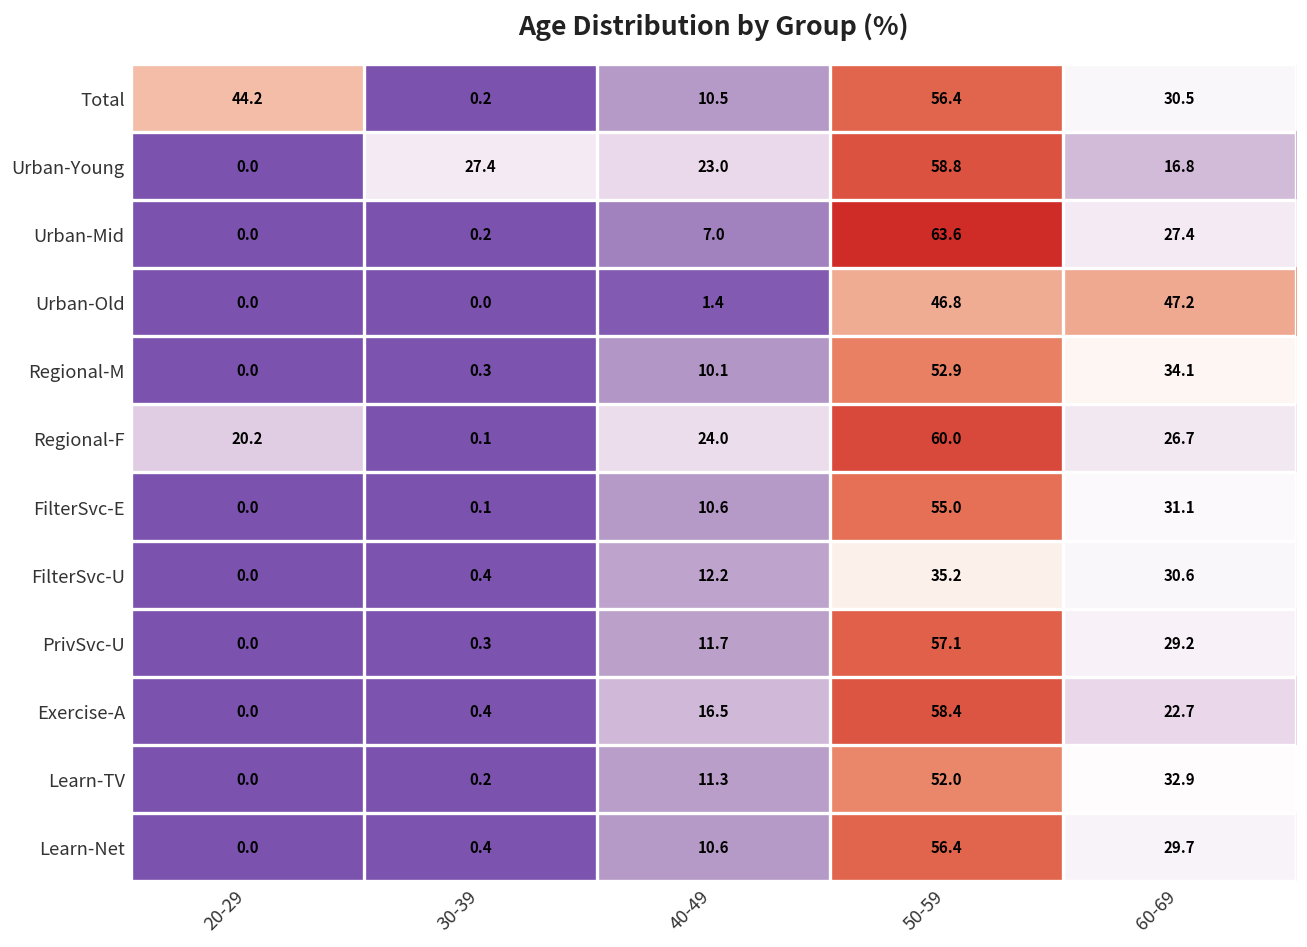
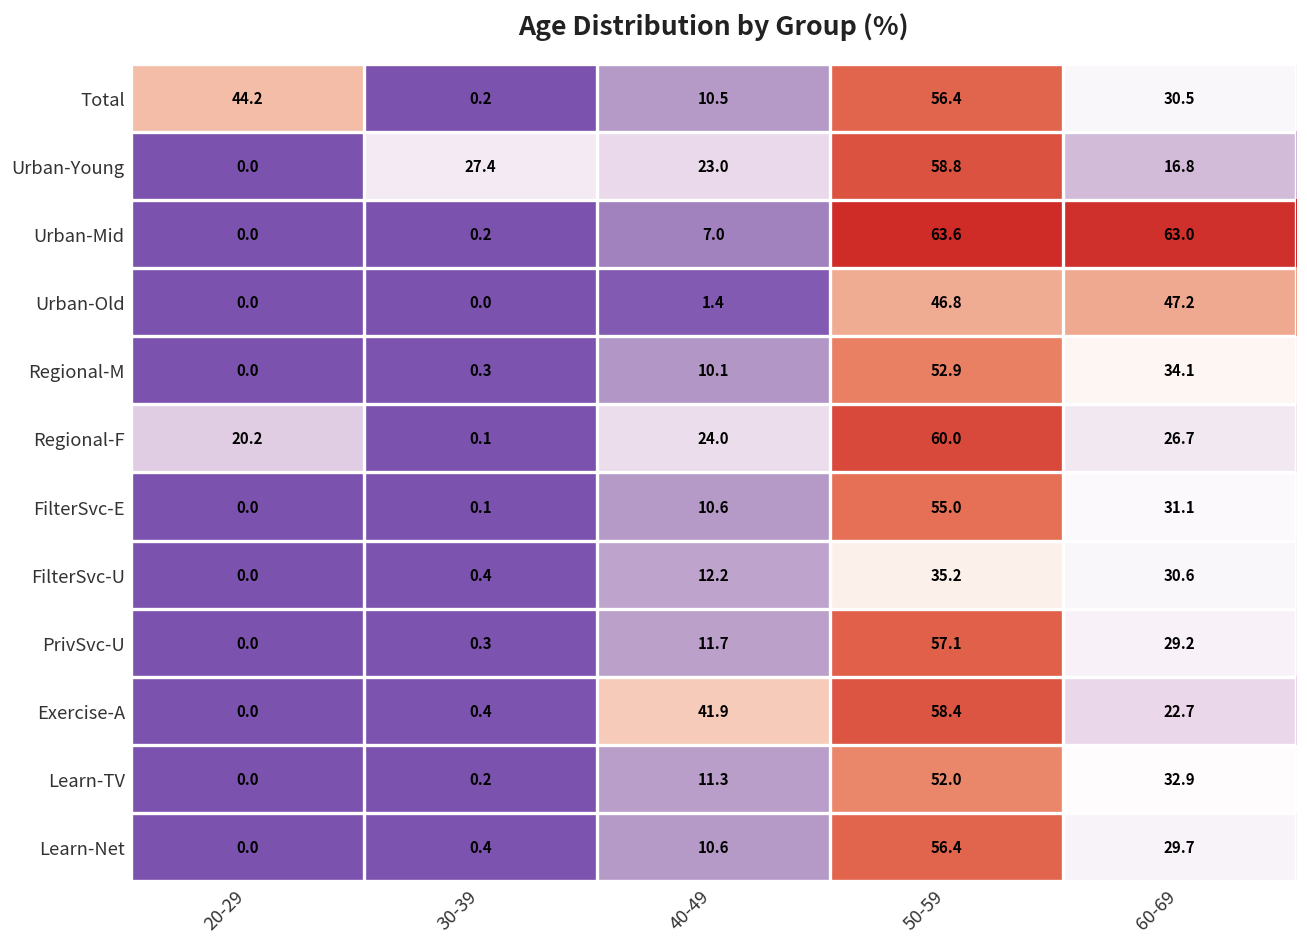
  {
    "Total": {
      "20-29": 44.2,
      "30-39": 0.2,
      "40-49": 10.5,
      "50-59": 56.4,
      "60-69": 30.5
    },
    "Urban-Young": {
      "20-29": 0.0,
      "30-39": 27.4,
      "40-49": 23.0,
      "50-59": 58.8,
      "60-69": 16.8
    },
    "Urban-Mid": {
      "20-29": 0.0,
      "30-39": 0.2,
      "40-49": 7.0,
      "50-59": 63.6,
-     "60-69": 27.4
+     "60-69": 63.0
    },
    "Urban-Old": {
      "20-29": 0.0,
      "30-39": 0.0,
      "40-49": 1.4,
      "50-59": 46.8,
      "60-69": 47.2
    },
    "Regional-M": {
      "20-29": 0.0,
      "30-39": 0.3,
      "40-49": 10.1,
      "50-59": 52.9,
      "60-69": 34.1
    },
    "Regional-F": {
      "20-29": 20.2,
      "30-39": 0.1,
      "40-49": 24.0,
      "50-59": 60.0,
      "60-69": 26.7
    },
    "FilterSvc-E": {
      "20-29": 0.0,
      "30-39": 0.1,
      "40-49": 10.6,
      "50-59": 55.0,
      "60-69": 31.1
    },
    "FilterSvc-U": {
      "20-29": 0.0,
      "30-39": 0.4,
      "40-49": 12.2,
      "50-59": 35.2,
      "60-69": 30.6
    },
    "PrivSvc-U": {
      "20-29": 0.0,
      "30-39": 0.3,
      "40-49": 11.7,
      "50-59": 57.1,
      "60-69": 29.2
    },
    "Exercise-A": {
      "20-29": 0.0,
      "30-39": 0.4,
-     "40-49": 16.5,
+     "40-49": 41.9,
      "50-59": 58.4,
      "60-69": 22.7
    },
    "Learn-TV": {
      "20-29": 0.0,
      "30-39": 0.2,
      "40-49": 11.3,
      "50-59": 52.0,
      "60-69": 32.9
    },
    "Learn-Net": {
      "20-29": 0.0,
      "30-39": 0.4,
      "40-49": 10.6,
      "50-59": 56.4,
      "60-69": 29.7
    }
  }
